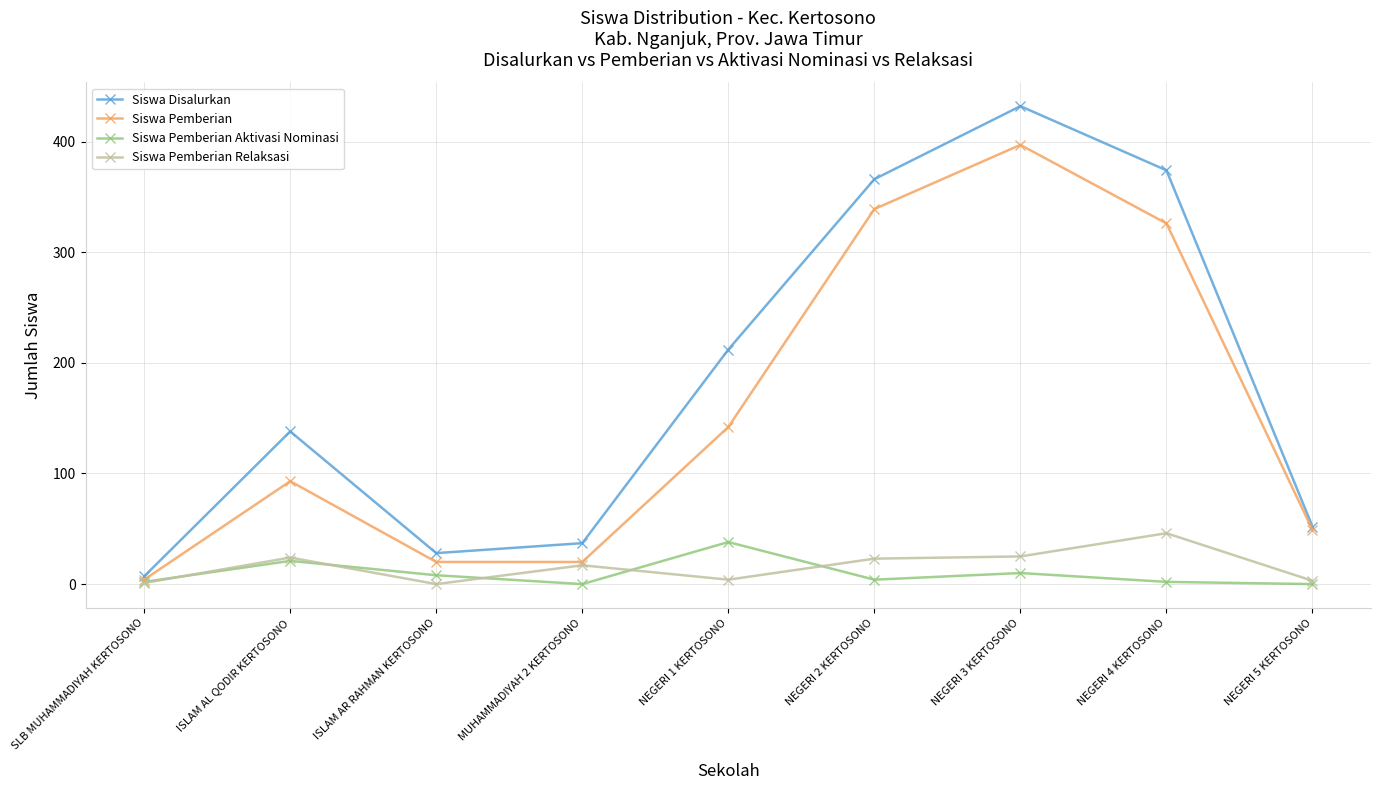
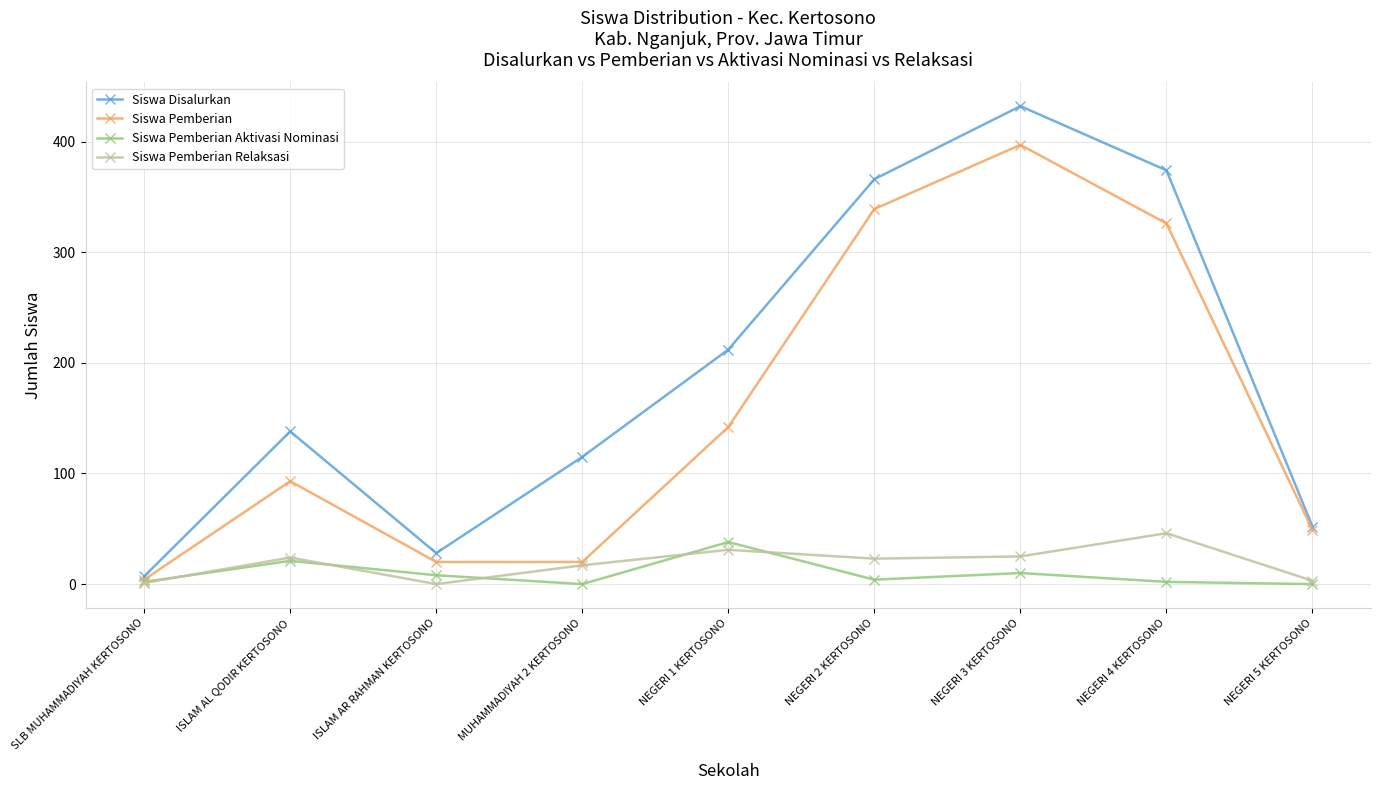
  {
    "Siswa Disalurkan": {
      "SLB MUHAMMADIYAH KERTOSONO": 7,
      "ISLAM AL QODIR KERTOSONO": 138,
      "ISLAM AR RAHMAN KERTOSONO": 28,
-     "MUHAMMADIYAH 2 KERTOSONO": 37,
+     "MUHAMMADIYAH 2 KERTOSONO": 115,
      "NEGERI 1 KERTOSONO": 212,
      "NEGERI 2 KERTOSONO": 366,
      "NEGERI 3 KERTOSONO": 432,
      "NEGERI 4 KERTOSONO": 374,
      "NEGERI 5 KERTOSONO": 52
    },
    "Siswa Pemberian": {
      "ISLAM AL QODIR KERTOSONO": 93,
      "ISLAM AR RAHMAN KERTOSONO": 20,
      "MUHAMMADIYAH 2 KERTOSONO": 20,
      "NEGERI 1 KERTOSONO": 142,
      "NEGERI 2 KERTOSONO": 339,
      "NEGERI 3 KERTOSONO": 397,
      "NEGERI 4 KERTOSONO": 326,
      "NEGERI 5 KERTOSONO": 49
    },
    "Siswa Pemberian Aktivasi Nominasi": {
      "ISLAM AL QODIR KERTOSONO": 21,
      "ISLAM AR RAHMAN KERTOSONO": 8,
      "MUHAMMADIYAH 2 KERTOSONO": 0,
      "NEGERI 1 KERTOSONO": 38,
      "NEGERI 2 KERTOSONO": 4,
      "NEGERI 3 KERTOSONO": 10,
      "NEGERI 4 KERTOSONO": 2,
      "NEGERI 5 KERTOSONO": 0
    },
    "Siswa Pemberian Relaksasi": {
      "ISLAM AL QODIR KERTOSONO": 24,
      "ISLAM AR RAHMAN KERTOSONO": 0,
      "MUHAMMADIYAH 2 KERTOSONO": 17,
-     "NEGERI 1 KERTOSONO": 4,
+     "NEGERI 1 KERTOSONO": 31,
      "NEGERI 2 KERTOSONO": 23,
      "NEGERI 3 KERTOSONO": 25,
      "NEGERI 4 KERTOSONO": 46,
      "NEGERI 5 KERTOSONO": 3
    }
  }
